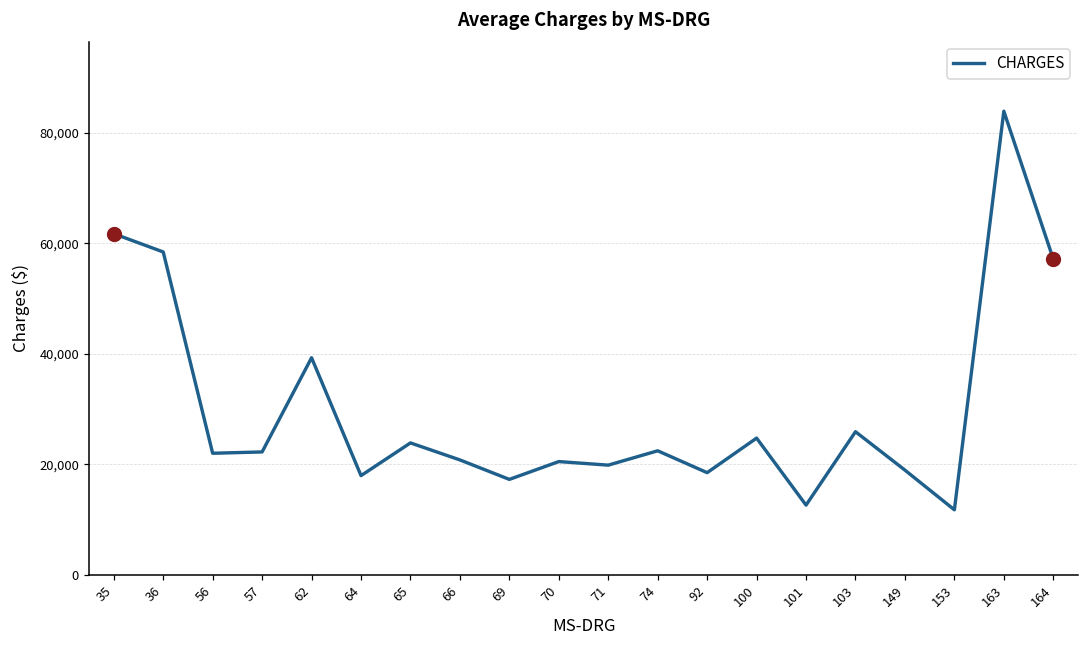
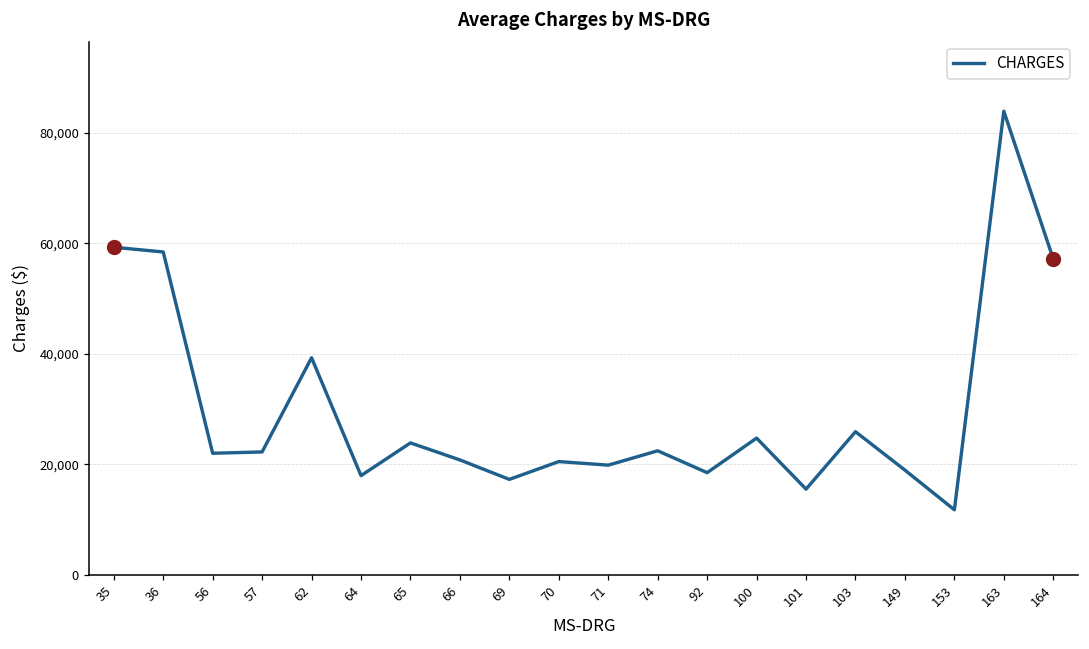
  {
    "CHARGES": {
-     "35": "62,000",
+     "35": "59,000",
      "36": "58,000",
      "56": "22,000",
      "57": "22,000",
      "62": "39,000",
      "64": "18,000",
      "65": "24,000",
      "66": "21,000",
      "69": "17,000",
      "70": "20,000",
      "71": "20,000",
      "74": "22,000",
      "92": "18,000",
      "100": "25,000",
-     "101": "13,000",
+     "101": "15,000",
      "103": "26,000",
      "149": "19,000",
      "153": "12,000",
      "163": "84,000"
    }
  }
